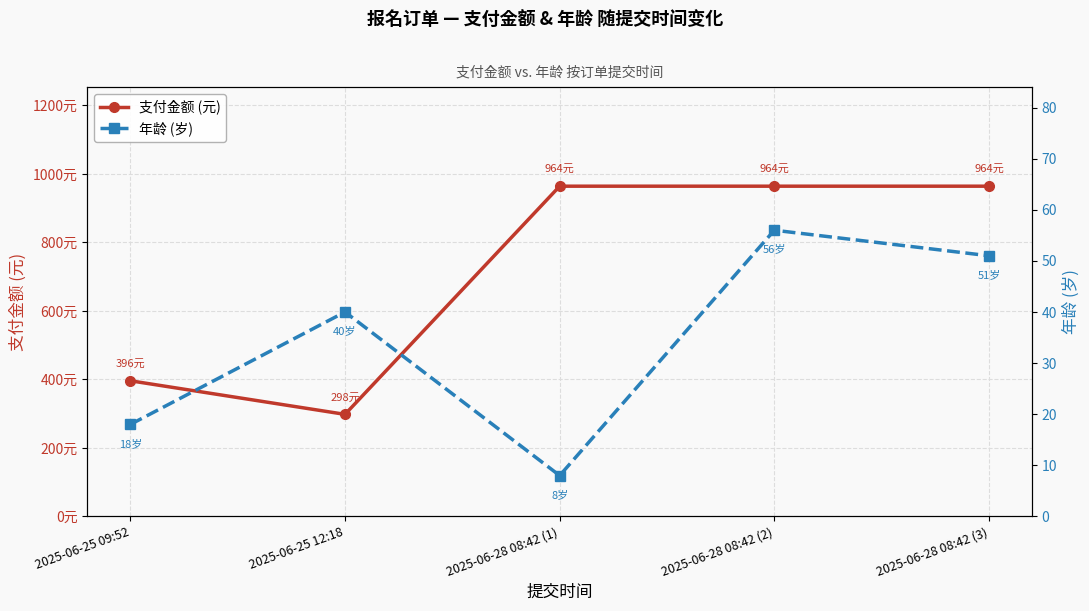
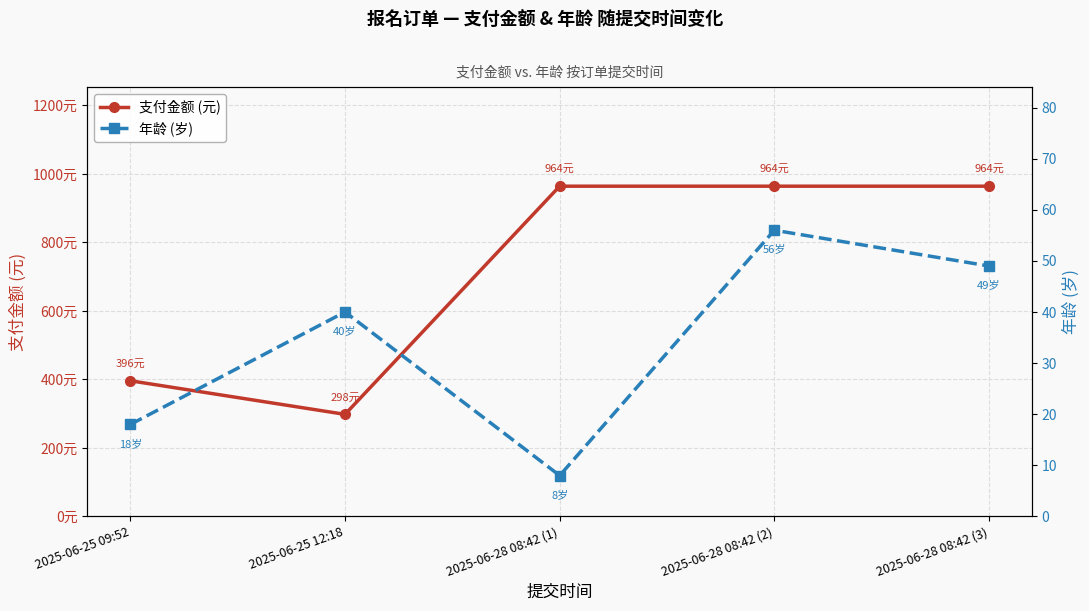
  {
    "支付金额 (元)": {
      "2025-06-25 09:52": "396元",
      "2025-06-25 12:18": "298元",
      "2025-06-28 08:42 (1)": "964元",
      "2025-06-28 08:42 (2)": "964元",
      "2025-06-28 08:42 (3)": "964元"
    },
    "年龄 (岁)": {
      "2025-06-25 09:52": "18岁",
      "2025-06-25 12:18": "40岁",
      "2025-06-28 08:42 (1)": "8岁",
      "2025-06-28 08:42 (2)": "56岁",
-     "2025-06-28 08:42 (3)": "51岁"
+     "2025-06-28 08:42 (3)": "49岁"
    }
  }
